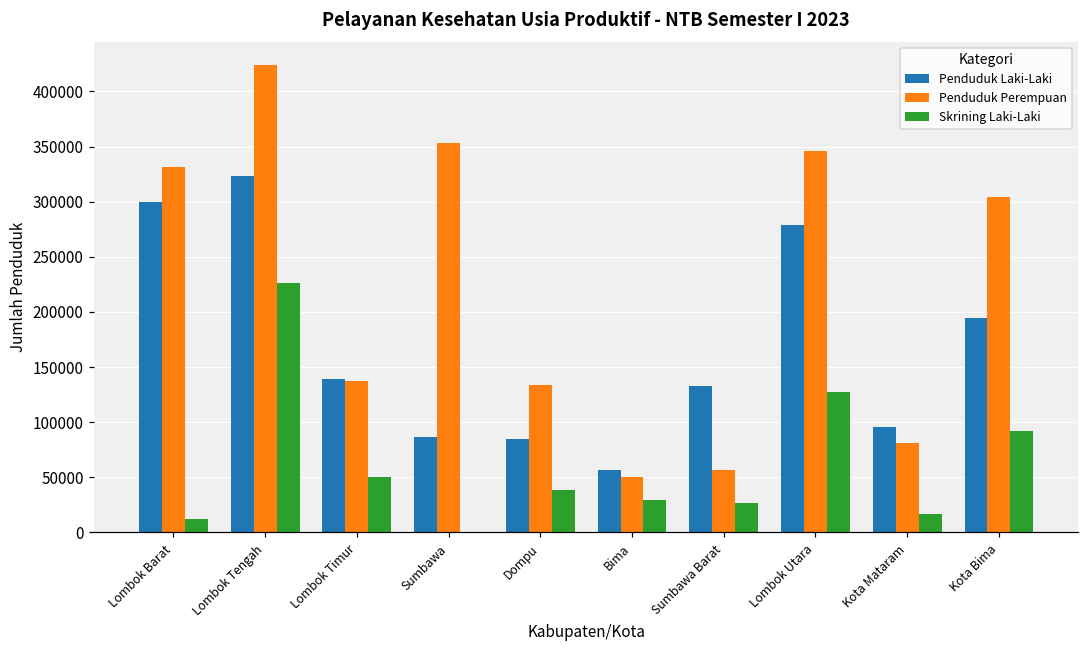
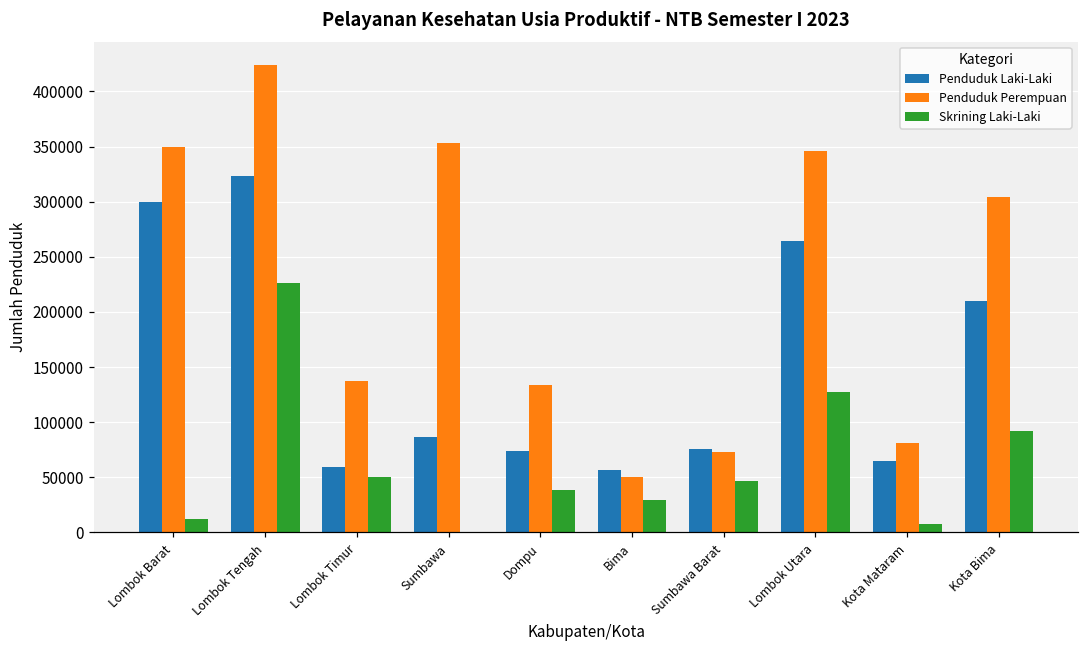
  {
    "Penduduk Laki-Laki": {
      "Lombok Barat": 300000,
      "Lombok Tengah": 323000,
-     "Lombok Timur": 139000,
+     "Lombok Timur": 59000,
      "Sumbawa": 86000,
-     "Dompu": 85000,
+     "Dompu": 74000,
      "Bima": 57000,
-     "Sumbawa Barat": 133000,
-     "Lombok Utara": 279000,
-     "Kota Mataram": 96000,
-     "Kota Bima": 194000
+     "Sumbawa Barat": 75000,
+     "Lombok Utara": 265000,
+     "Kota Mataram": 65000,
+     "Kota Bima": 210000
    },
    "Penduduk Perempuan": {
-     "Lombok Barat": 332000,
+     "Lombok Barat": 349000,
      "Lombok Tengah": 424000,
      "Lombok Timur": 137000,
      "Sumbawa": 353000,
      "Dompu": 134000,
      "Bima": 50000,
-     "Sumbawa Barat": 57000,
+     "Sumbawa Barat": 73000,
      "Lombok Utara": 346000,
      "Kota Mataram": 81000,
      "Kota Bima": 304000
    },
    "Skrining Laki-Laki": {
      "Lombok Barat": 12000,
      "Lombok Tengah": 226000,
      "Lombok Timur": 50000,
      "Sumbawa": 0,
      "Dompu": 38000,
      "Bima": 29000,
-     "Sumbawa Barat": 26000,
+     "Sumbawa Barat": 47000,
      "Lombok Utara": 128000,
-     "Kota Mataram": 17000,
+     "Kota Mataram": 8000,
      "Kota Bima": 92000
    }
  }
